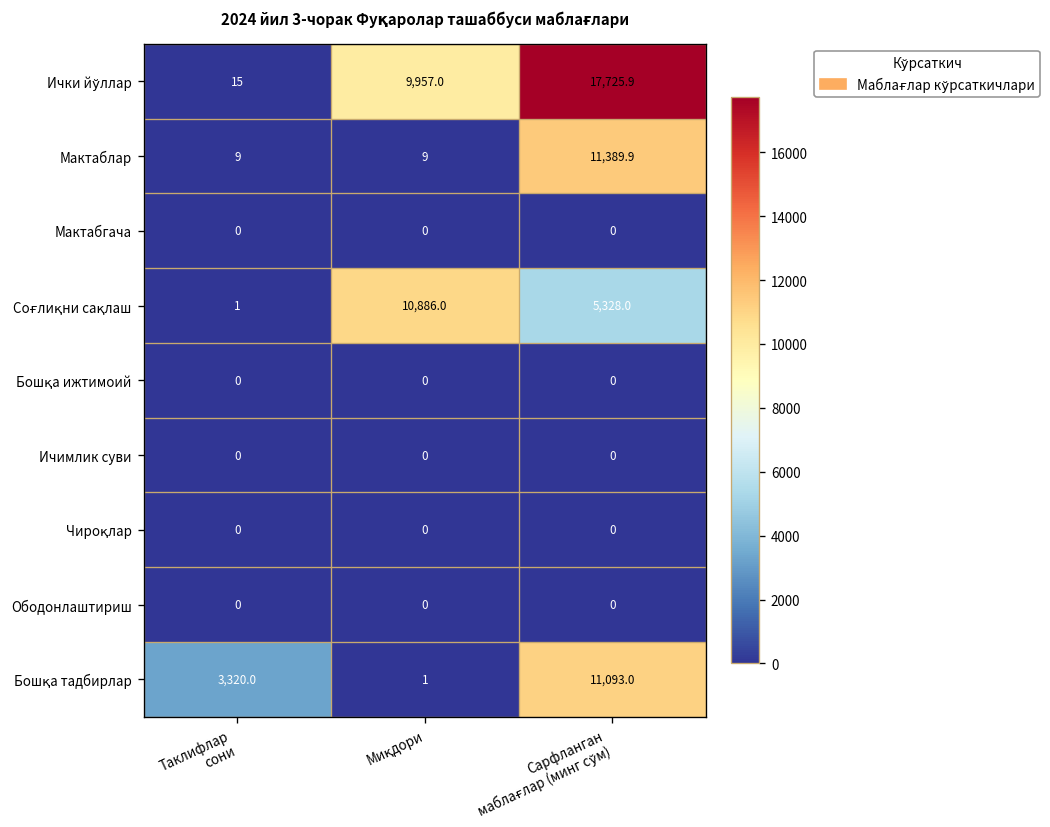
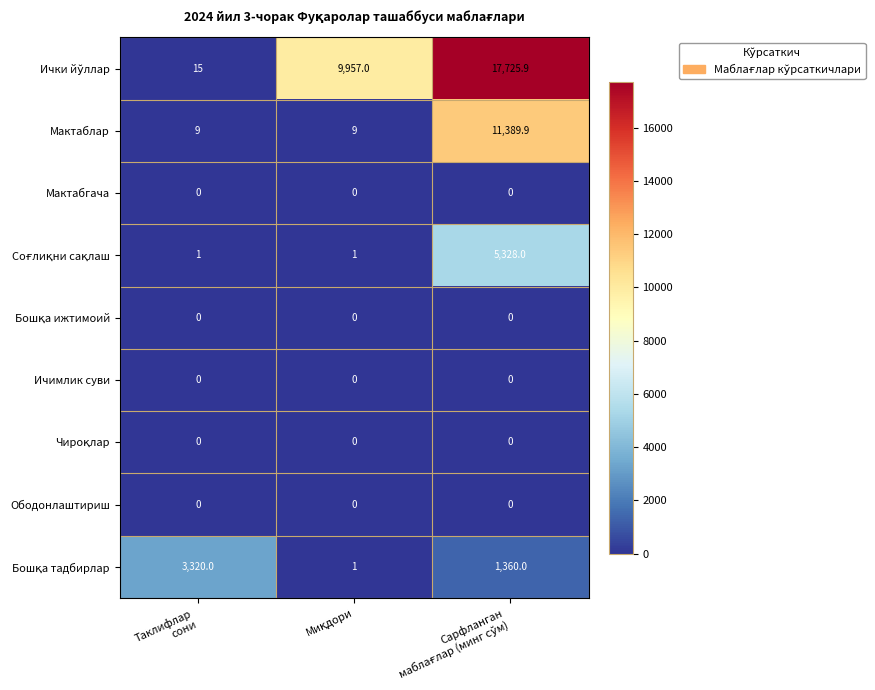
  {
    "Ички йўллар": {
      "Таклифлар сони": "15",
      "Миқдори": "9,957.0",
      "Сарфланган маблағлар (минг сўм)": "17,725.9"
    },
    "Мактаблар": {
      "Таклифлар сони": "9",
      "Миқдори": "9",
      "Сарфланган маблағлар (минг сўм)": "11,389.9"
    },
    "Мактабгача": {
      "Таклифлар сони": "0",
      "Миқдори": "0",
      "Сарфланган маблағлар (минг сўм)": "0"
    },
    "Соғлиқни сақлаш": {
      "Таклифлар сони": "1",
-     "Миқдори": "10,886.0",
+     "Миқдори": "1",
      "Сарфланган маблағлар (минг сўм)": "5,328.0"
    },
    "Бошқа ижтимоий": {
      "Таклифлар сони": "0",
      "Миқдори": "0",
      "Сарфланган маблағлар (минг сўм)": "0"
    },
    "Ичимлик суви": {
      "Таклифлар сони": "0",
      "Миқдори": "0",
      "Сарфланган маблағлар (минг сўм)": "0"
    },
    "Чироқлар": {
      "Таклифлар сони": "0",
      "Миқдори": "0",
      "Сарфланган маблағлар (минг сўм)": "0"
    },
    "Ободонлаштириш": {
      "Таклифлар сони": "0",
      "Миқдори": "0",
      "Сарфланган маблағлар (минг сўм)": "0"
    },
    "Бошқа тадбирлар": {
      "Таклифлар сони": "3,320.0",
      "Миқдори": "1",
-     "Сарфланган маблағлар (минг сўм)": "11,093.0"
+     "Сарфланган маблағлар (минг сўм)": "1,360.0"
    }
  }
